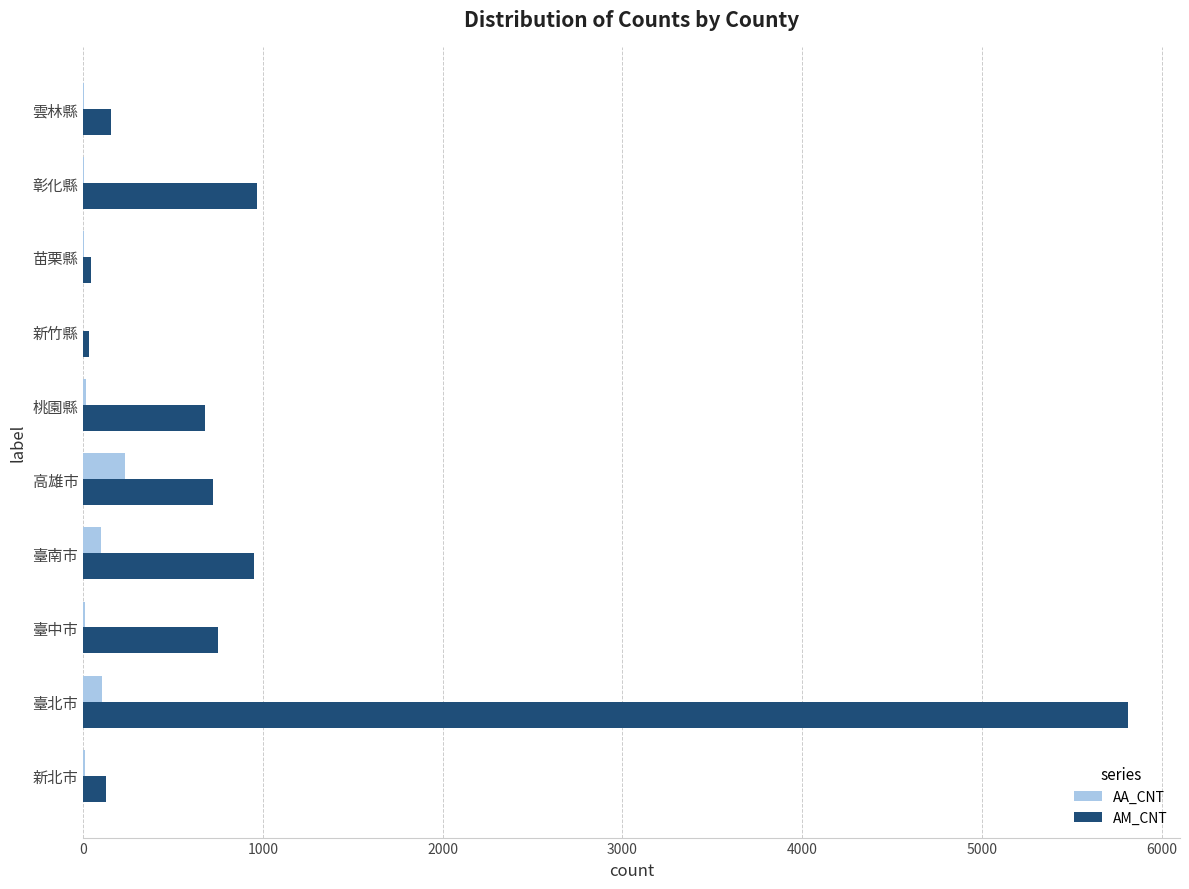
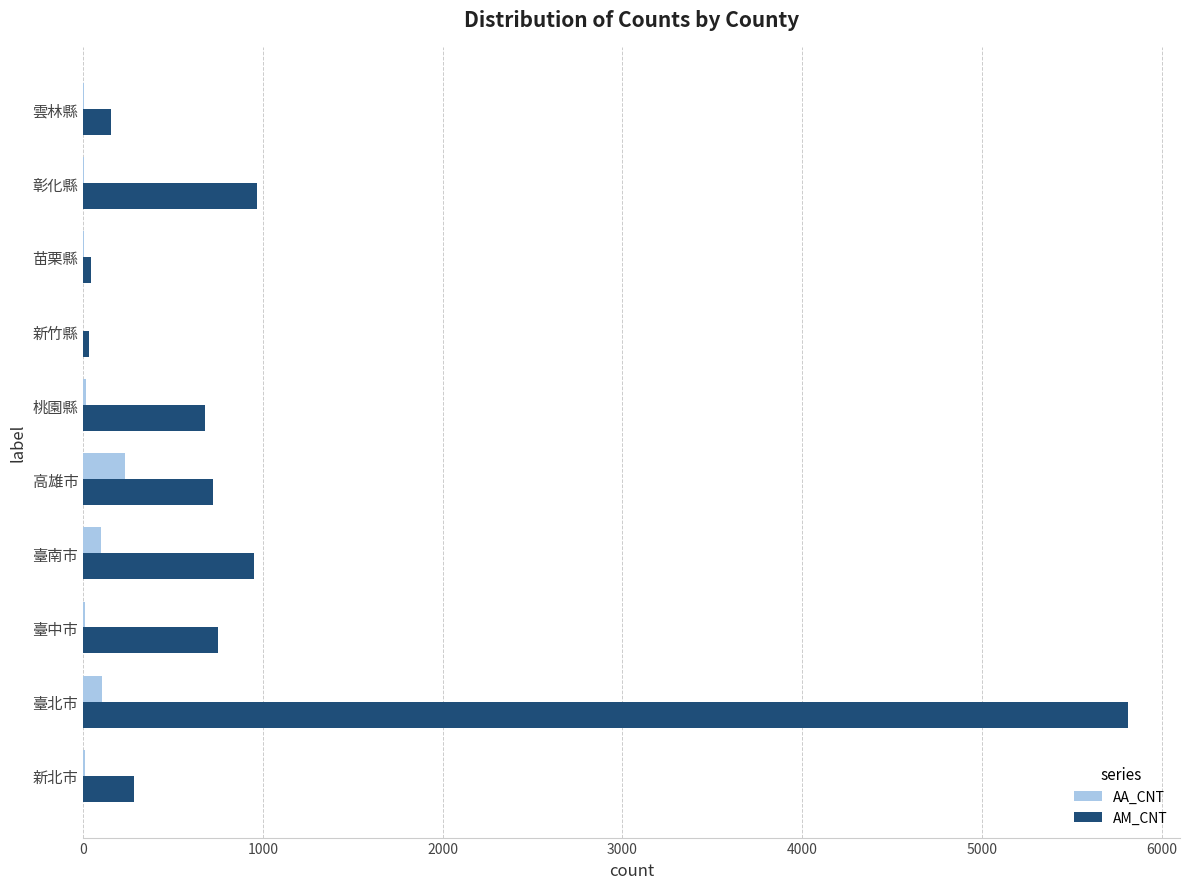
  {
    "AA_CNT": {
      "桃園縣": 20,
      "高雄市": 230,
      "臺南市": 100,
      "臺北市": 100
    },
    "AM_CNT": {
      "雲林縣": 150,
      "彰化縣": 970,
      "苗栗縣": 40,
      "新竹縣": 30,
      "桃園縣": 680,
      "高雄市": 720,
      "臺南市": 950,
      "臺中市": 750,
      "臺北市": 5810,
-     "新北市": 130
+     "新北市": 280
    }
  }
